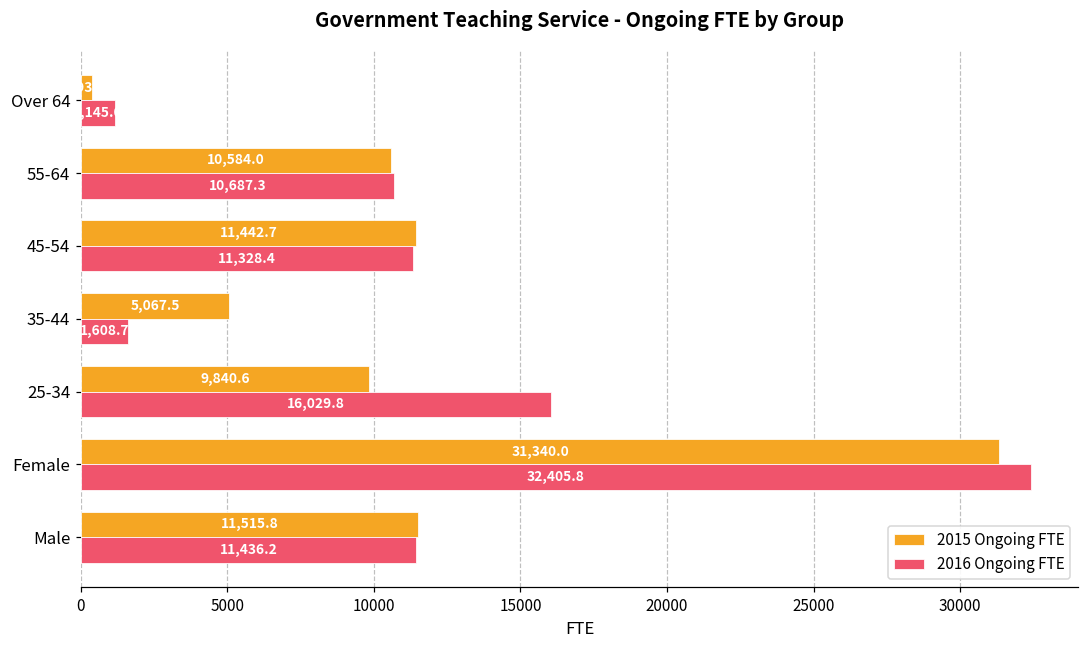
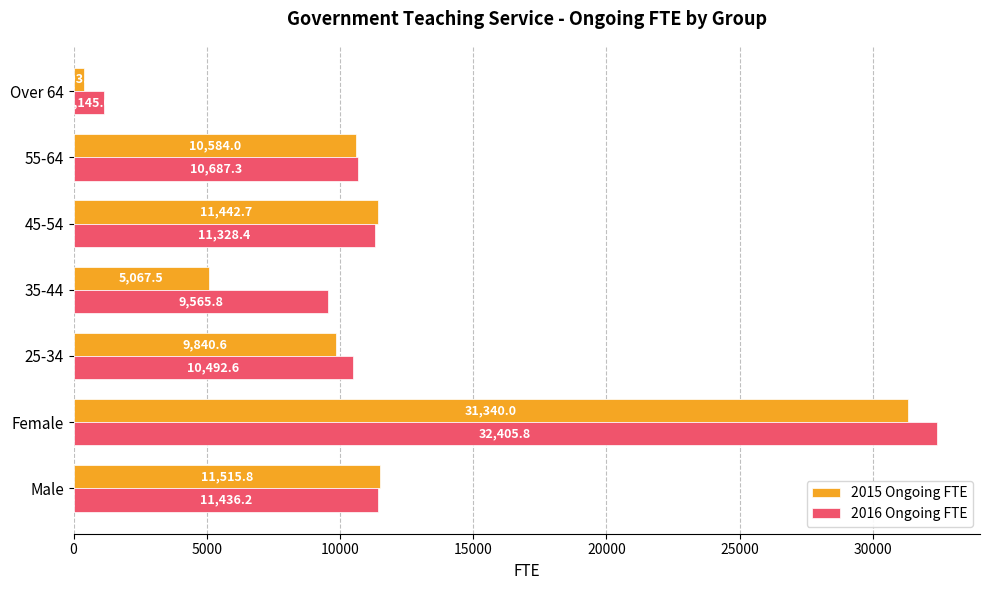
  {
    "2015 Ongoing FTE": {
      "55-64": "10,584.0",
      "45-54": "11,442.7",
      "35-44": "5,067.5",
      "25-34": "9,840.6",
      "Female": "31,340.0",
      "Male": "11,515.8"
    },
    "2016 Ongoing FTE": {
      "Over 64": "1,145.0",
      "55-64": "10,687.3",
      "45-54": "11,328.4",
-     "35-44": "1,608.7",
-     "25-34": "16,029.8",
+     "35-44": "9,565.8",
+     "25-34": "10,492.6",
      "Female": "32,405.8",
      "Male": "11,436.2"
    }
  }
